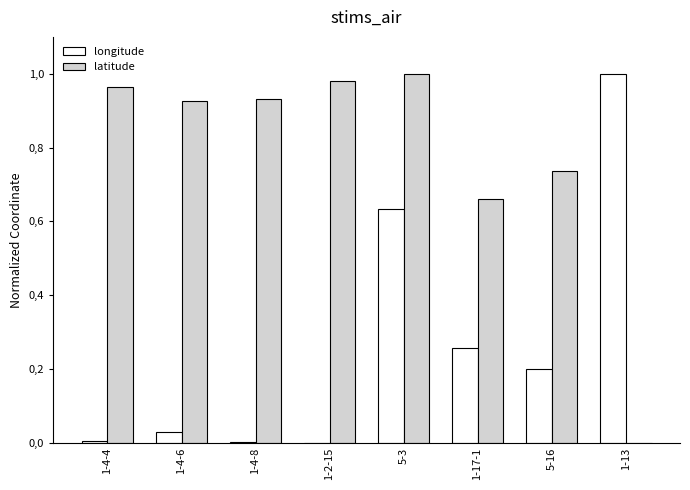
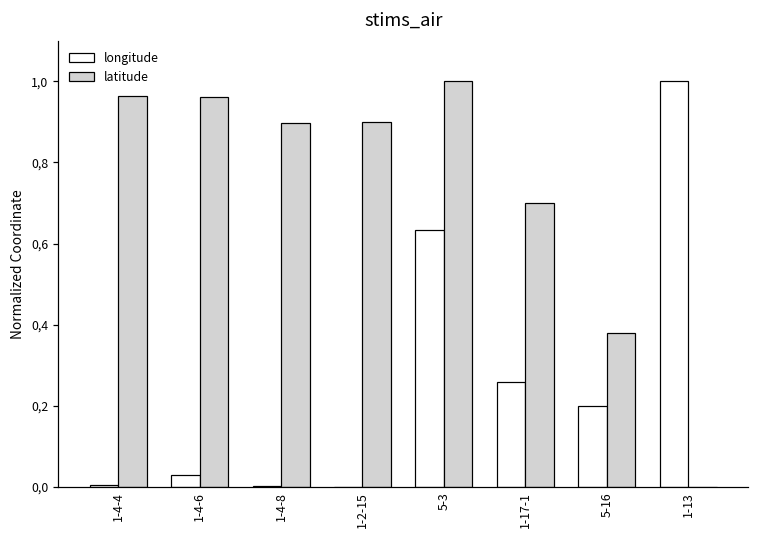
  {
    "longitude": {
      "1-4-6": 0.3,
      "1-2-15": 0.0,
      "5-3": 6.3,
      "1-17-1": 2.6,
      "5-16": 2.0,
      "1-13": 10.0
    },
    "latitude": {
      "1-4-4": 9.6,
-     "1-4-6": 9.3,
-     "1-4-8": 9.3,
-     "1-2-15": 9.8,
+     "1-4-6": 9.6,
+     "1-4-8": 9.0,
+     "1-2-15": 9.0,
      "5-3": 10.0,
-     "1-17-1": 6.6,
-     "5-16": 7.4,
+     "1-17-1": 7.0,
+     "5-16": 3.8,
      "1-13": 0.0
    }
  }
